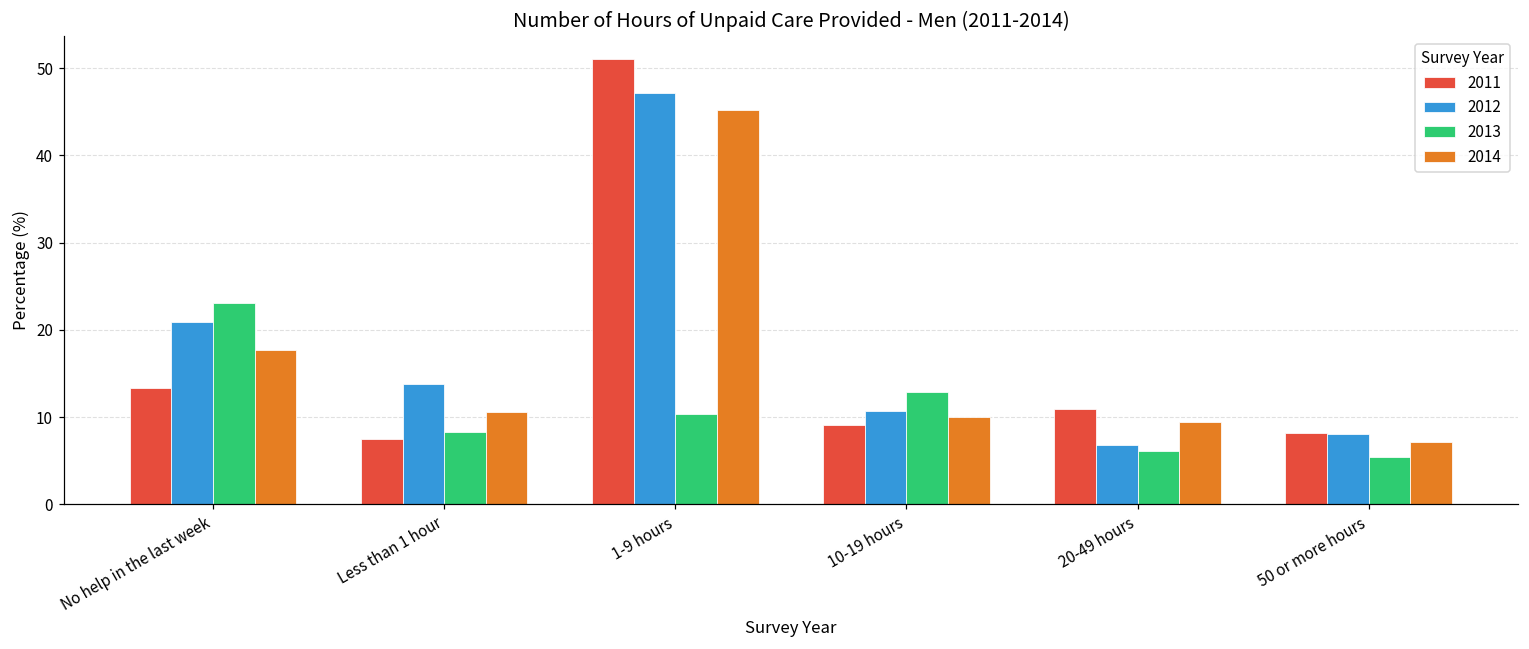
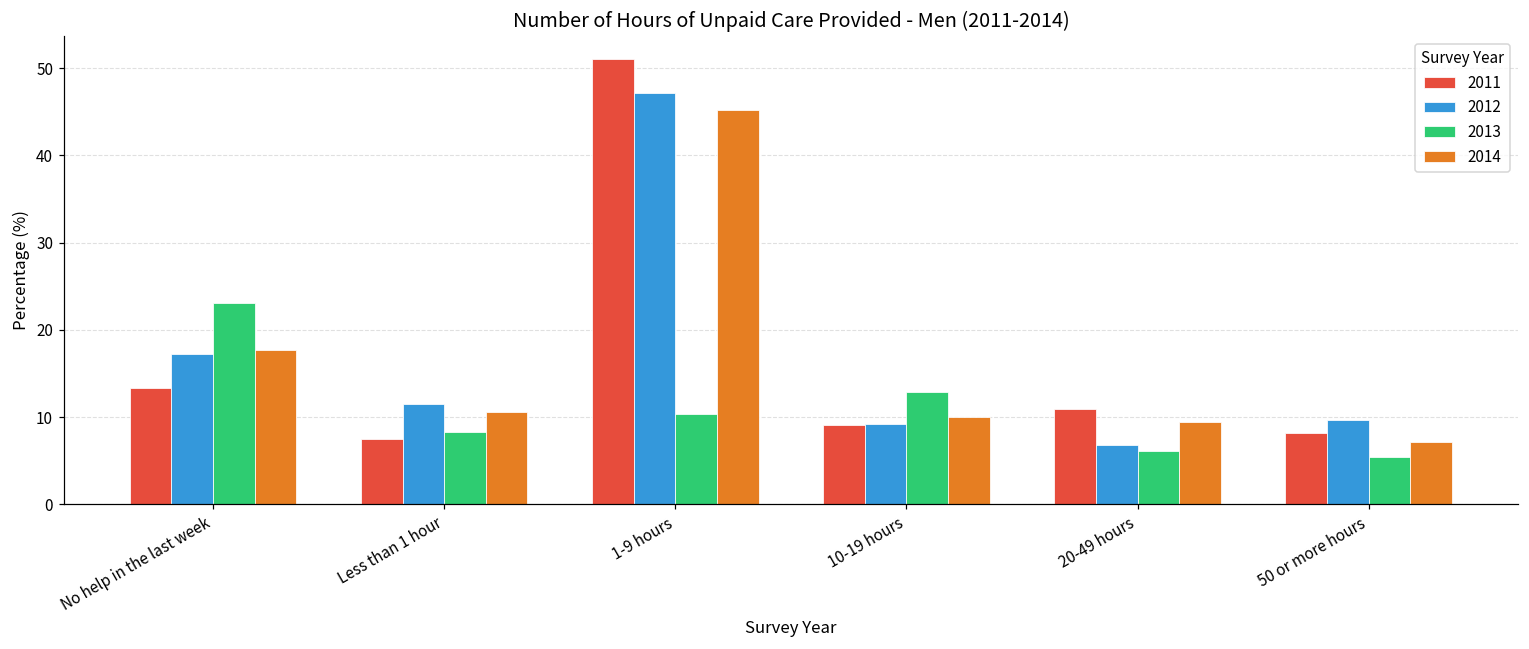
  {
    "2012": {
-     "No help in the last week": 21,
-     "Less than 1 hour": 14,
+     "No help in the last week": 17,
+     "Less than 1 hour": 11,
      "1-9 hours": 47,
-     "10-19 hours": 11,
+     "10-19 hours": 9,
      "20-49 hours": 7,
-     "50 or more hours": 8
+     "50 or more hours": 10
    },
    "2013": {
      "No help in the last week": 23,
      "Less than 1 hour": 8,
      "1-9 hours": 10,
      "10-19 hours": 13,
      "20-49 hours": 6,
      "50 or more hours": 5
    }
  }
